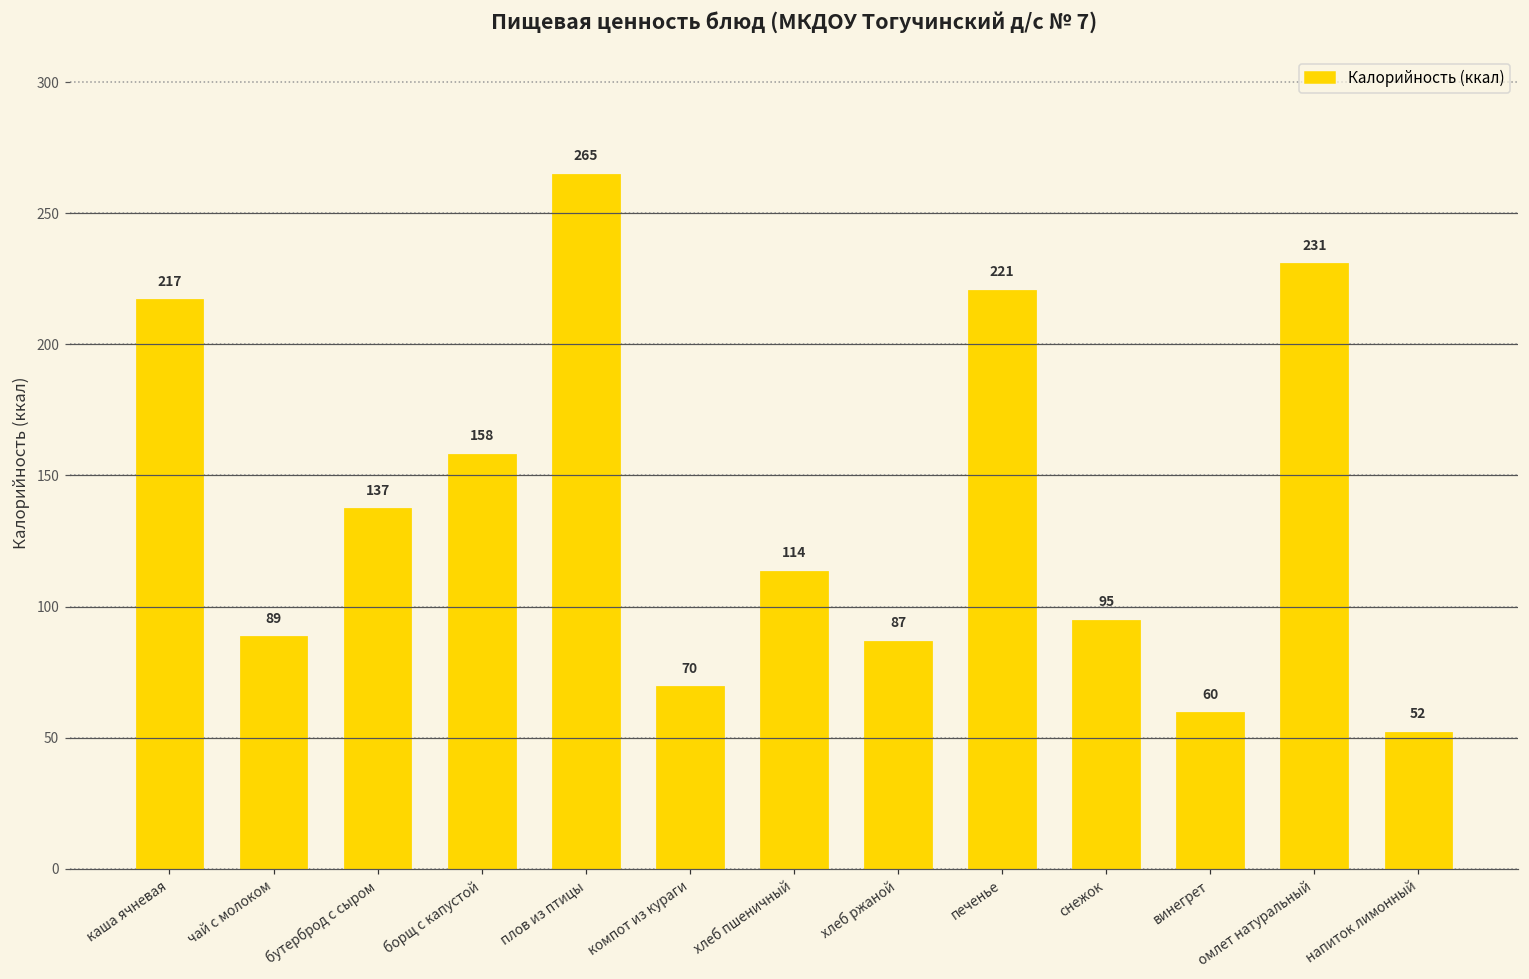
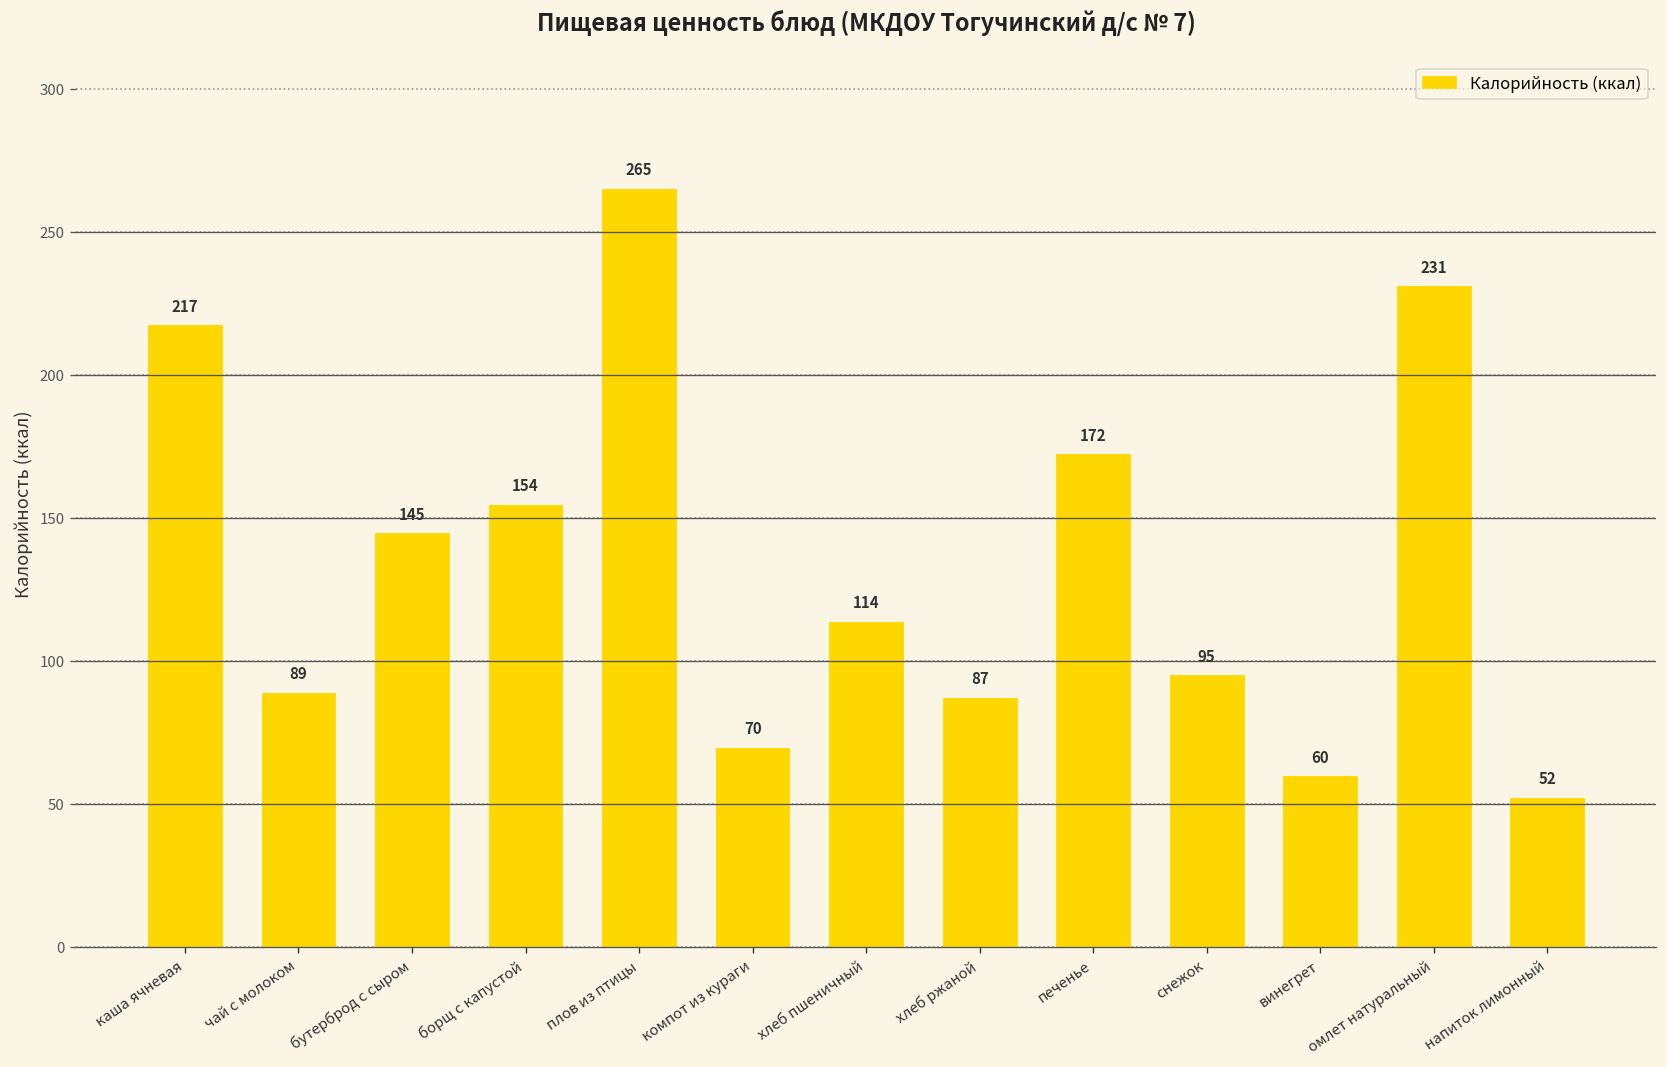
  {
    "каша ячневая": 217,
    "чай с молоком": 89,
-   "бутерброд с сыром": 137,
-   "борщ с капустой": 158,
+   "бутерброд с сыром": 145,
+   "борщ с капустой": 154,
    "плов из птицы": 265,
    "компот из кураги": 70,
    "хлеб пшеничный": 114,
    "хлеб ржаной": 87,
-   "печенье": 221,
+   "печенье": 172,
    "снежок": 95,
    "винегрет": 60,
    "омлет натуральный": 231,
    "напиток лимонный": 52
  }
